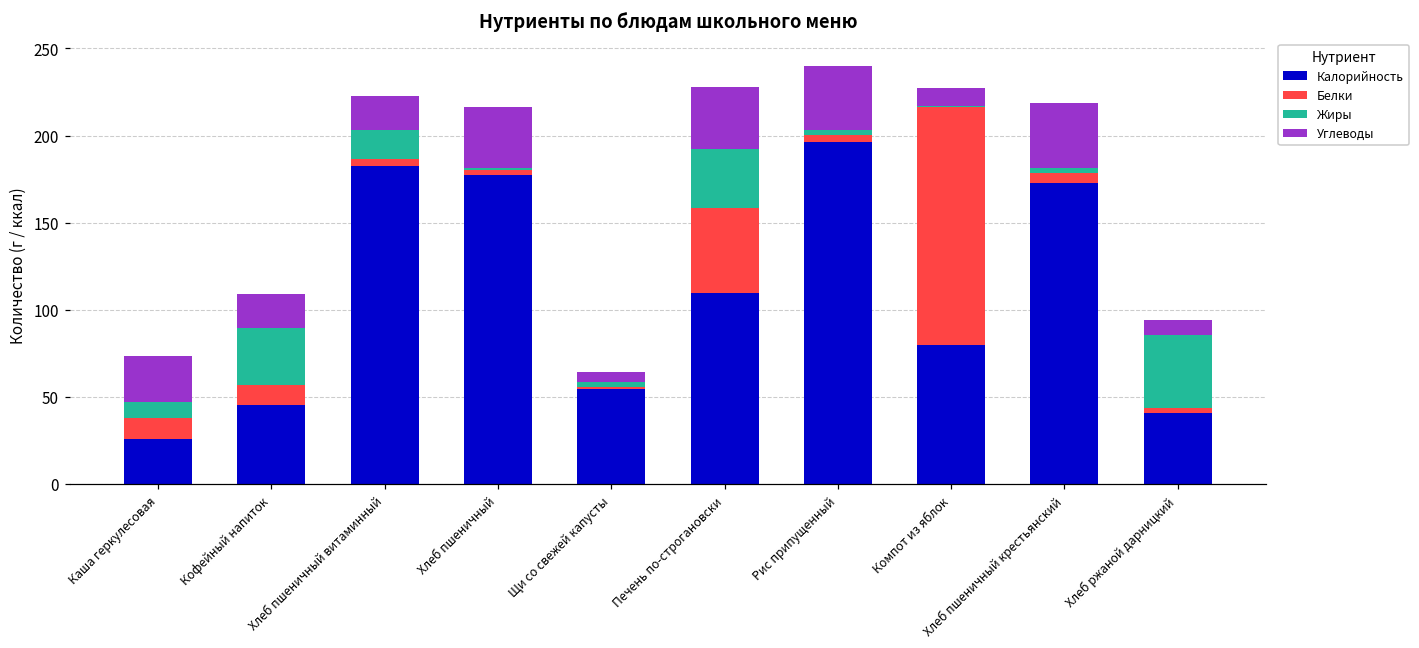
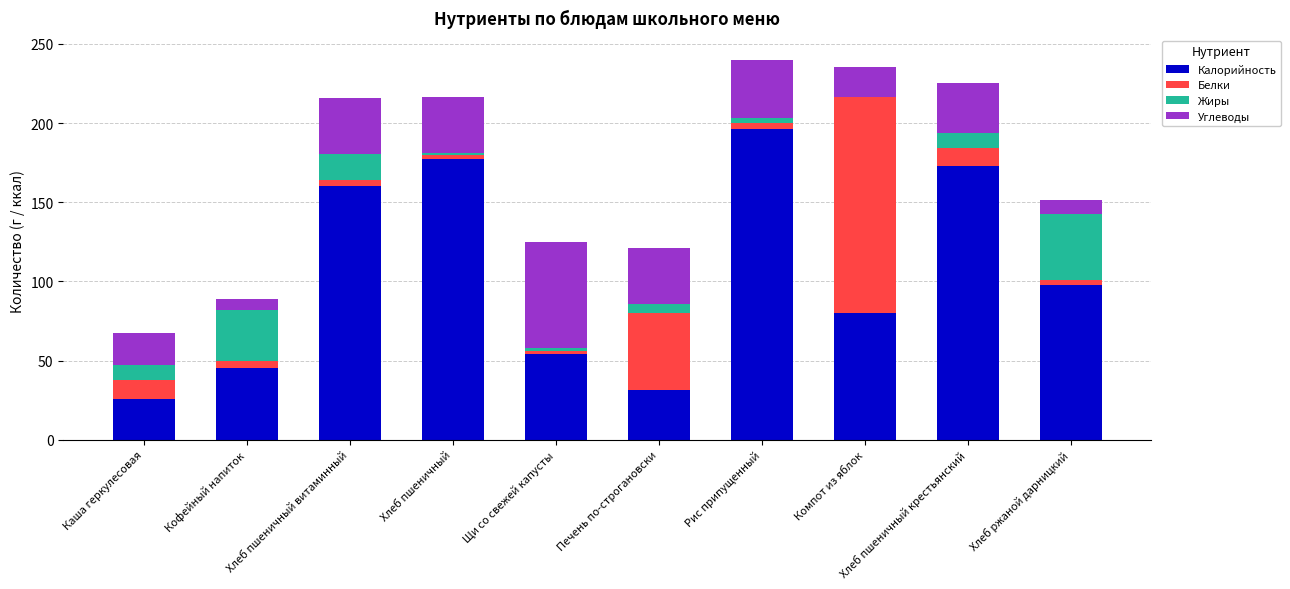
  {
    "Калорийность": {
      "Каша геркулесовая": 26,
      "Кофейный напиток": 45,
-     "Хлеб пшеничный витаминный": 182,
+     "Хлеб пшеничный витаминный": 160,
      "Хлеб пшеничный": 177,
      "Щи со свежей капусты": 54,
-     "Печень по-строгановски": 109,
+     "Печень по-строгановски": 31,
      "Рис припущенный": 197,
      "Компот из яблок": 80,
      "Хлеб пшеничный крестьянский": 173,
-     "Хлеб ржаной дарницкий": 40
+     "Хлеб ржаной дарницкий": 98
    },
    "Белки": {
      "Каша геркулесовая": 12,
-     "Кофейный напиток": 12,
+     "Кофейный напиток": 4,
      "Хлеб пшеничный витаминный": 4,
      "Хлеб пшеничный": 3,
      "Печень по-строгановски": 49,
      "Рис припущенный": 4,
      "Компот из яблок": 136,
-     "Хлеб пшеничный крестьянский": 6,
+     "Хлеб пшеничный крестьянский": 11,
      "Хлеб ржаной дарницкий": 3
    },
    "Жиры": {
      "Каша геркулесовая": 9,
      "Кофейный напиток": 33,
      "Хлеб пшеничный витаминный": 17,
      "Щи со свежей капусты": 2,
-     "Печень по-строгановски": 34,
+     "Печень по-строгановски": 5,
      "Рис припущенный": 3,
-     "Хлеб пшеничный крестьянский": 3,
+     "Хлеб пшеничный крестьянский": 9,
      "Хлеб ржаной дарницкий": 42
    },
    "Углеводы": {
-     "Каша геркулесовая": 26,
-     "Кофейный напиток": 20,
-     "Хлеб пшеничный витаминный": 19,
+     "Каша геркулесовая": 20,
+     "Кофейный напиток": 7,
+     "Хлеб пшеничный витаминный": 35,
      "Хлеб пшеничный": 36,
-     "Щи со свежей капусты": 6,
+     "Щи со свежей капусты": 67,
      "Печень по-строгановски": 36,
      "Рис припущенный": 37,
-     "Компот из яблок": 11,
-     "Хлеб пшеничный крестьянский": 37,
+     "Компот из яблок": 18,
+     "Хлеб пшеничный крестьянский": 32,
      "Хлеб ржаной дарницкий": 9
    }
  }
